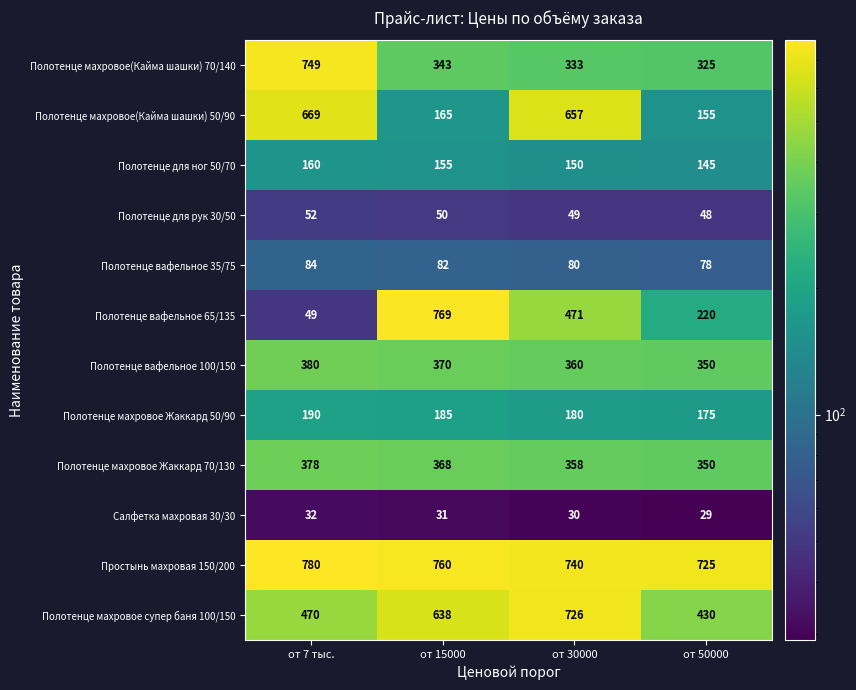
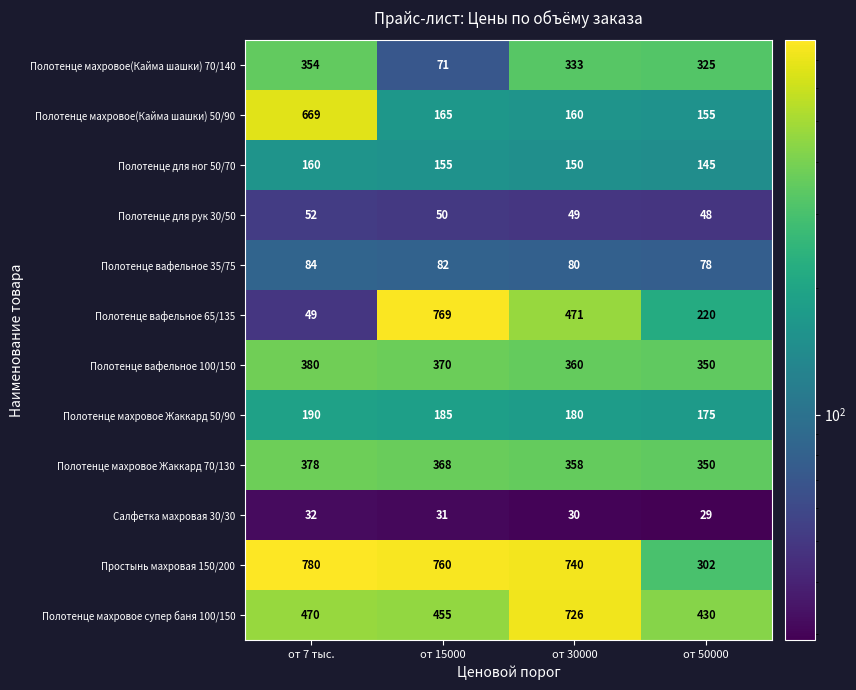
  {
    "Полотенце махровое(Кайма шашки) 70/140": {
-     "от 7 тыс.": 749,
-     "от 15000": 343,
+     "от 7 тыс.": 354,
+     "от 15000": 71,
      "от 30000": 333,
      "от 50000": 325
    },
    "Полотенце махровое(Кайма шашки) 50/90": {
      "от 7 тыс.": 669,
      "от 15000": 165,
-     "от 30000": 657,
+     "от 30000": 160,
      "от 50000": 155
    },
    "Полотенце для ног 50/70": {
      "от 7 тыс.": 160,
      "от 15000": 155,
      "от 30000": 150,
      "от 50000": 145
    },
    "Полотенце для рук 30/50": {
      "от 7 тыс.": 52,
      "от 15000": 50,
      "от 30000": 49,
      "от 50000": 48
    },
    "Полотенце вафельное 35/75": {
      "от 7 тыс.": 84,
      "от 15000": 82,
      "от 30000": 80,
      "от 50000": 78
    },
    "Полотенце вафельное 65/135": {
      "от 7 тыс.": 49,
      "от 15000": 769,
      "от 30000": 471,
      "от 50000": 220
    },
    "Полотенце вафельное 100/150": {
      "от 7 тыс.": 380,
      "от 15000": 370,
      "от 30000": 360,
      "от 50000": 350
    },
    "Полотенце махровое Жаккард 50/90": {
      "от 7 тыс.": 190,
      "от 15000": 185,
      "от 30000": 180,
      "от 50000": 175
    },
    "Полотенце махровое Жаккард 70/130": {
      "от 7 тыс.": 378,
      "от 15000": 368,
      "от 30000": 358,
      "от 50000": 350
    },
    "Салфетка махровая 30/30": {
      "от 7 тыс.": 32,
      "от 15000": 31,
      "от 30000": 30,
      "от 50000": 29
    },
    "Простынь махровая 150/200": {
      "от 7 тыс.": 780,
      "от 15000": 760,
      "от 30000": 740,
-     "от 50000": 725
+     "от 50000": 302
    },
    "Полотенце махровое супер баня 100/150": {
      "от 7 тыс.": 470,
-     "от 15000": 638,
+     "от 15000": 455,
      "от 30000": 726,
      "от 50000": 430
    }
  }
